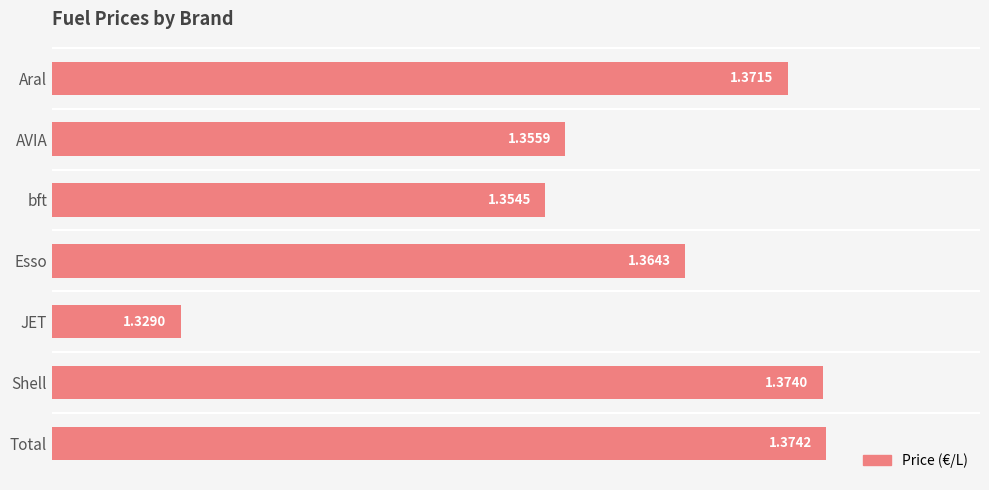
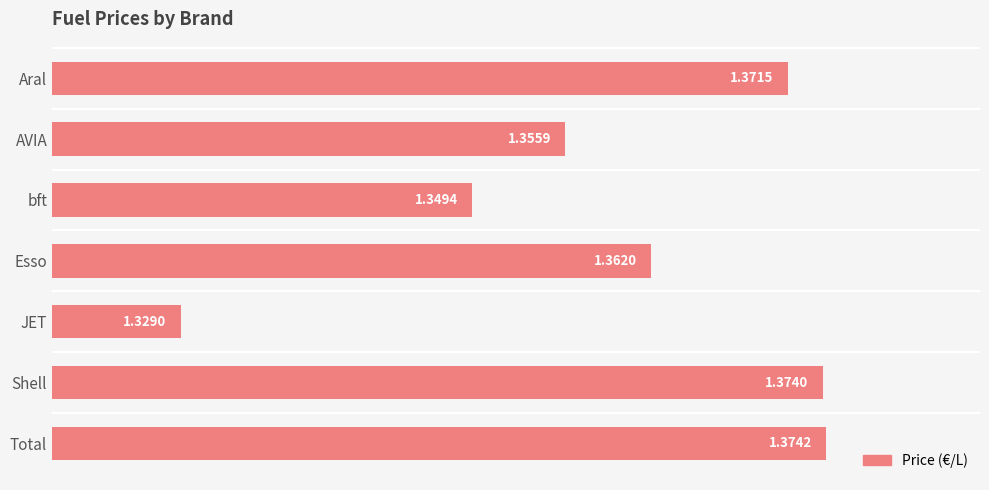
  {
    "Aral": 1.3715,
    "AVIA": 1.3559,
-   "bft": 1.3545,
-   "Esso": 1.3643,
+   "bft": 1.3494,
+   "Esso": 1.3620,
    "JET": 1.3290,
    "Shell": 1.3740,
    "Total": 1.3742
  }
